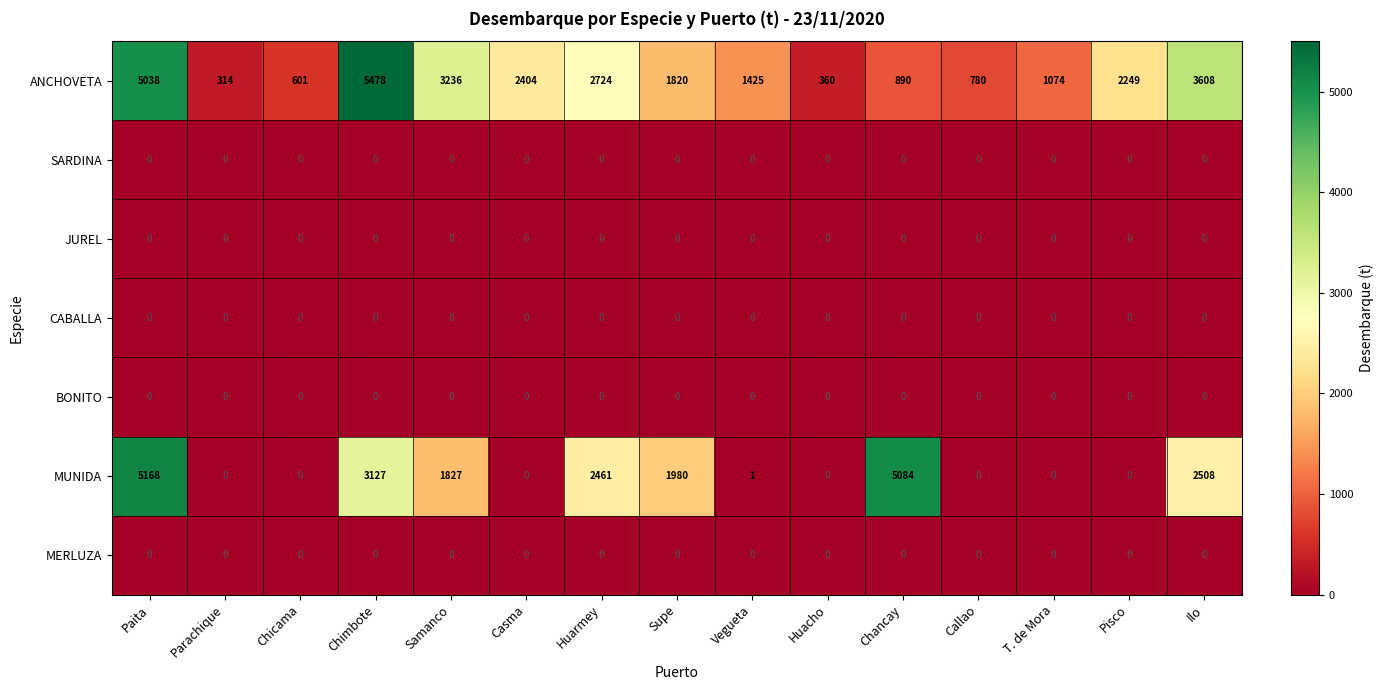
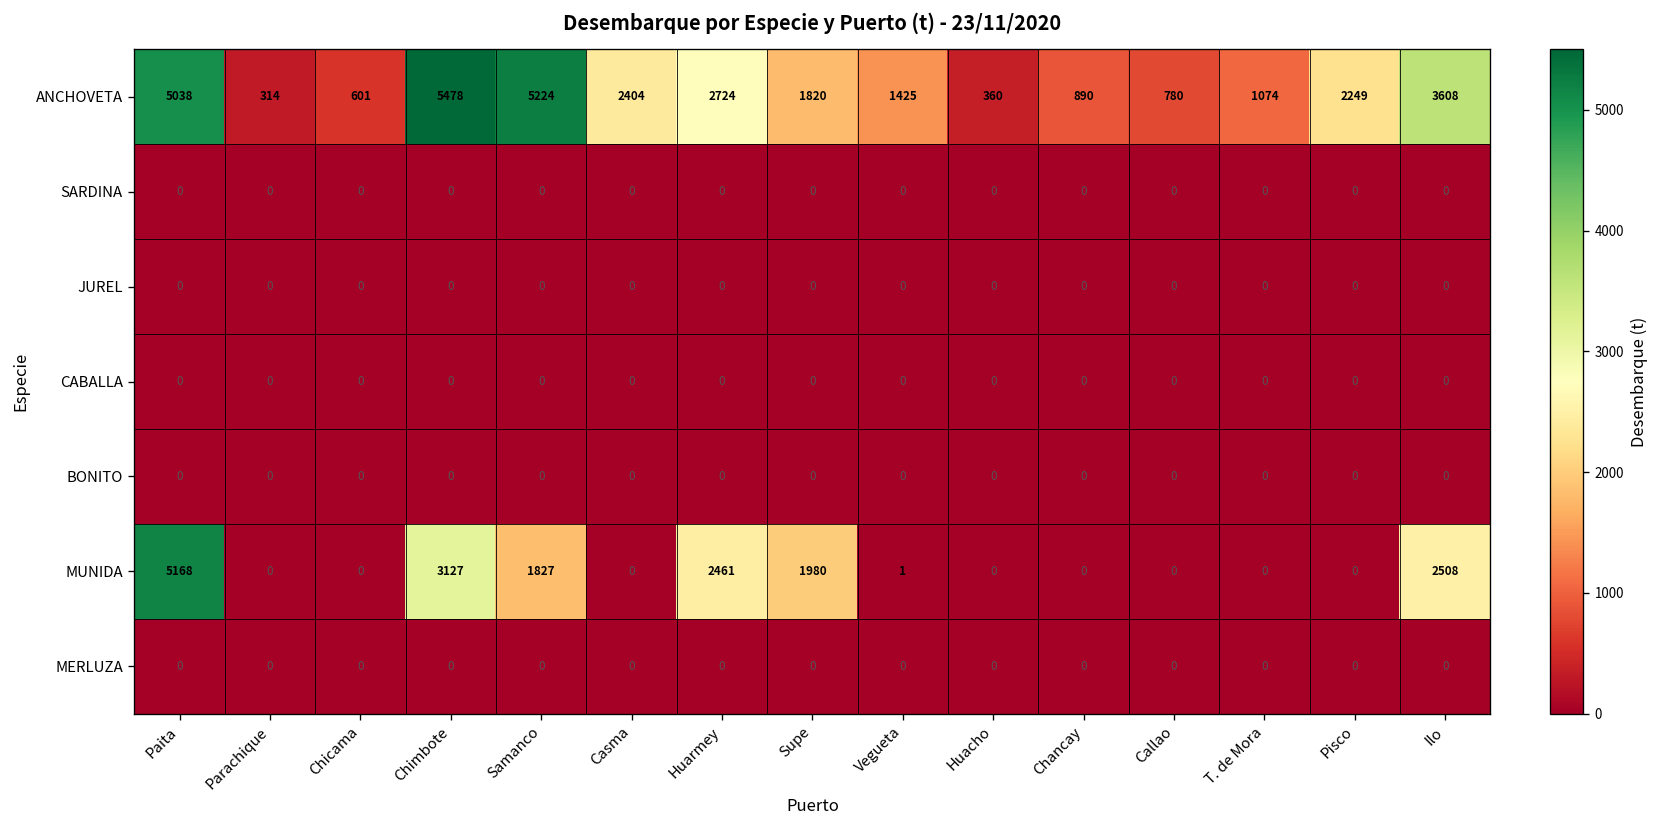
  {
    "ANCHOVETA": {
      "Paita": 5038,
      "Parachique": 314,
      "Chicama": 601,
      "Chimbote": 5478,
-     "Samanco": 3236,
+     "Samanco": 5224,
      "Casma": 2404,
      "Huarmey": 2724,
      "Supe": 1820,
      "Vegueta": 1425,
      "Huacho": 360,
      "Chancay": 890,
      "Callao": 780,
      "T. de Mora": 1074,
      "Pisco": 2249,
      "Ilo": 3608
    },
    "SARDINA": {
      "Paita": 0,
      "Parachique": 0,
      "Chicama": 0,
      "Chimbote": 0,
      "Samanco": 0,
      "Casma": 0,
      "Huarmey": 0,
      "Supe": 0,
      "Vegueta": 0,
      "Huacho": 0,
      "Chancay": 0,
      "Callao": 0,
      "T. de Mora": 0,
      "Pisco": 0,
      "Ilo": 0
    },
    "JUREL": {
      "Paita": 0,
      "Parachique": 0,
      "Chicama": 0,
      "Chimbote": 0,
      "Samanco": 0,
      "Casma": 0,
      "Huarmey": 0,
      "Supe": 0,
      "Vegueta": 0,
      "Huacho": 0,
      "Chancay": 0,
      "Callao": 0,
      "T. de Mora": 0,
      "Pisco": 0,
      "Ilo": 0
    },
    "CABALLA": {
      "Paita": 0,
      "Parachique": 0,
      "Chicama": 0,
      "Chimbote": 0,
      "Samanco": 0,
      "Casma": 0,
      "Huarmey": 0,
      "Supe": 0,
      "Vegueta": 0,
      "Huacho": 0,
      "Chancay": 0,
      "Callao": 0,
      "T. de Mora": 0,
      "Pisco": 0,
      "Ilo": 0
    },
    "BONITO": {
      "Paita": 0,
      "Parachique": 0,
      "Chicama": 0,
      "Chimbote": 0,
      "Samanco": 0,
      "Casma": 0,
      "Huarmey": 0,
      "Supe": 0,
      "Vegueta": 0,
      "Huacho": 0,
      "Chancay": 0,
      "Callao": 0,
      "T. de Mora": 0,
      "Pisco": 0,
      "Ilo": 0
    },
    "MUNIDA": {
      "Paita": 5168,
      "Parachique": 0,
      "Chicama": 0,
      "Chimbote": 3127,
      "Samanco": 1827,
      "Casma": 0,
      "Huarmey": 2461,
      "Supe": 1980,
      "Vegueta": 1,
      "Huacho": 0,
-     "Chancay": 5084,
+     "Chancay": 0,
      "Callao": 0,
      "T. de Mora": 0,
      "Pisco": 0,
      "Ilo": 2508
    },
    "MERLUZA": {
      "Paita": 0,
      "Parachique": 0,
      "Chicama": 0,
      "Chimbote": 0,
      "Samanco": 0,
      "Casma": 0,
      "Huarmey": 0,
      "Supe": 0,
      "Vegueta": 0,
      "Huacho": 0,
      "Chancay": 0,
      "Callao": 0,
      "T. de Mora": 0,
      "Pisco": 0,
      "Ilo": 0
    }
  }
